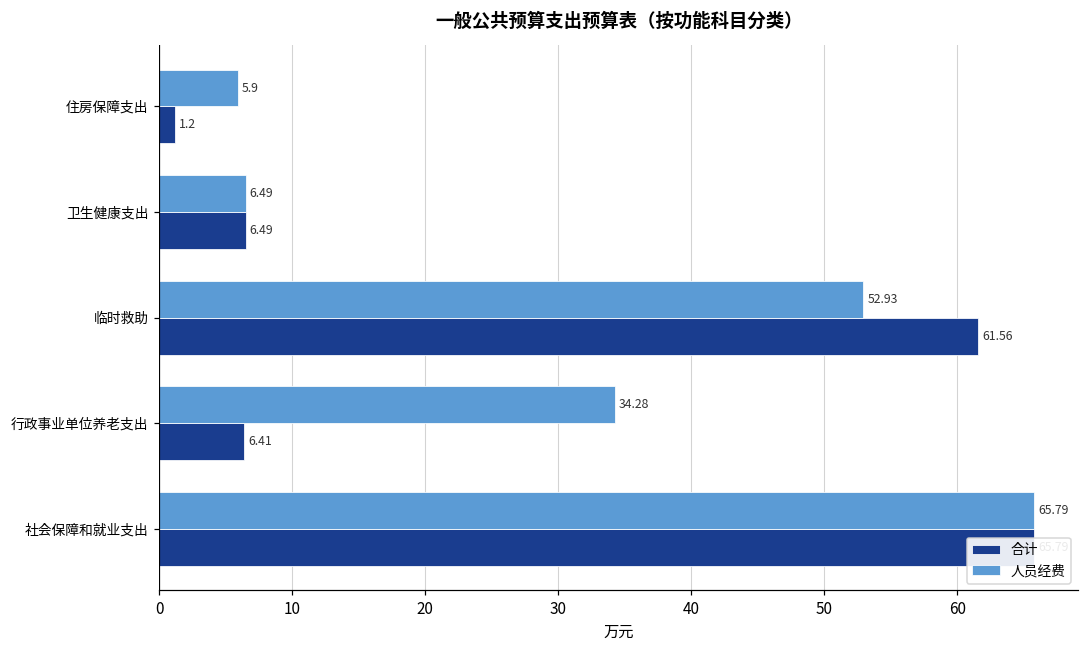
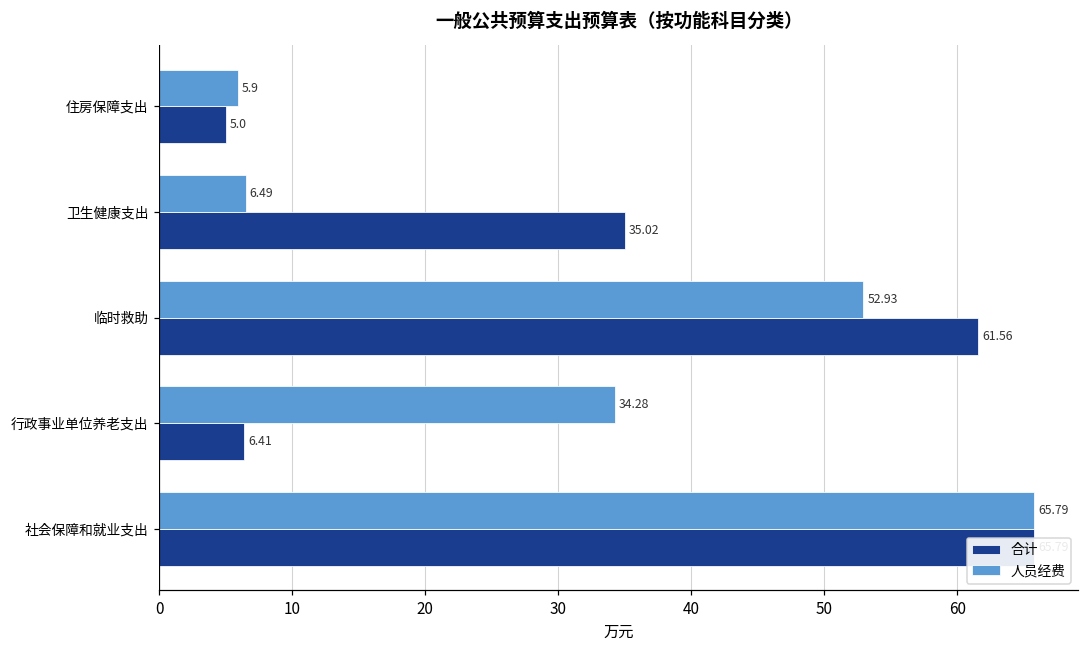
  {
    "合计": {
-     "住房保障支出": 1.2,
-     "卫生健康支出": 6.49,
+     "住房保障支出": 5.0,
+     "卫生健康支出": 35.02,
      "临时救助": 61.56,
      "行政事业单位养老支出": 6.41
    },
    "人员经费": {
      "住房保障支出": 5.9,
      "卫生健康支出": 6.49,
      "临时救助": 52.93,
      "行政事业单位养老支出": 34.28,
      "社会保障和就业支出": 65.79
    }
  }
